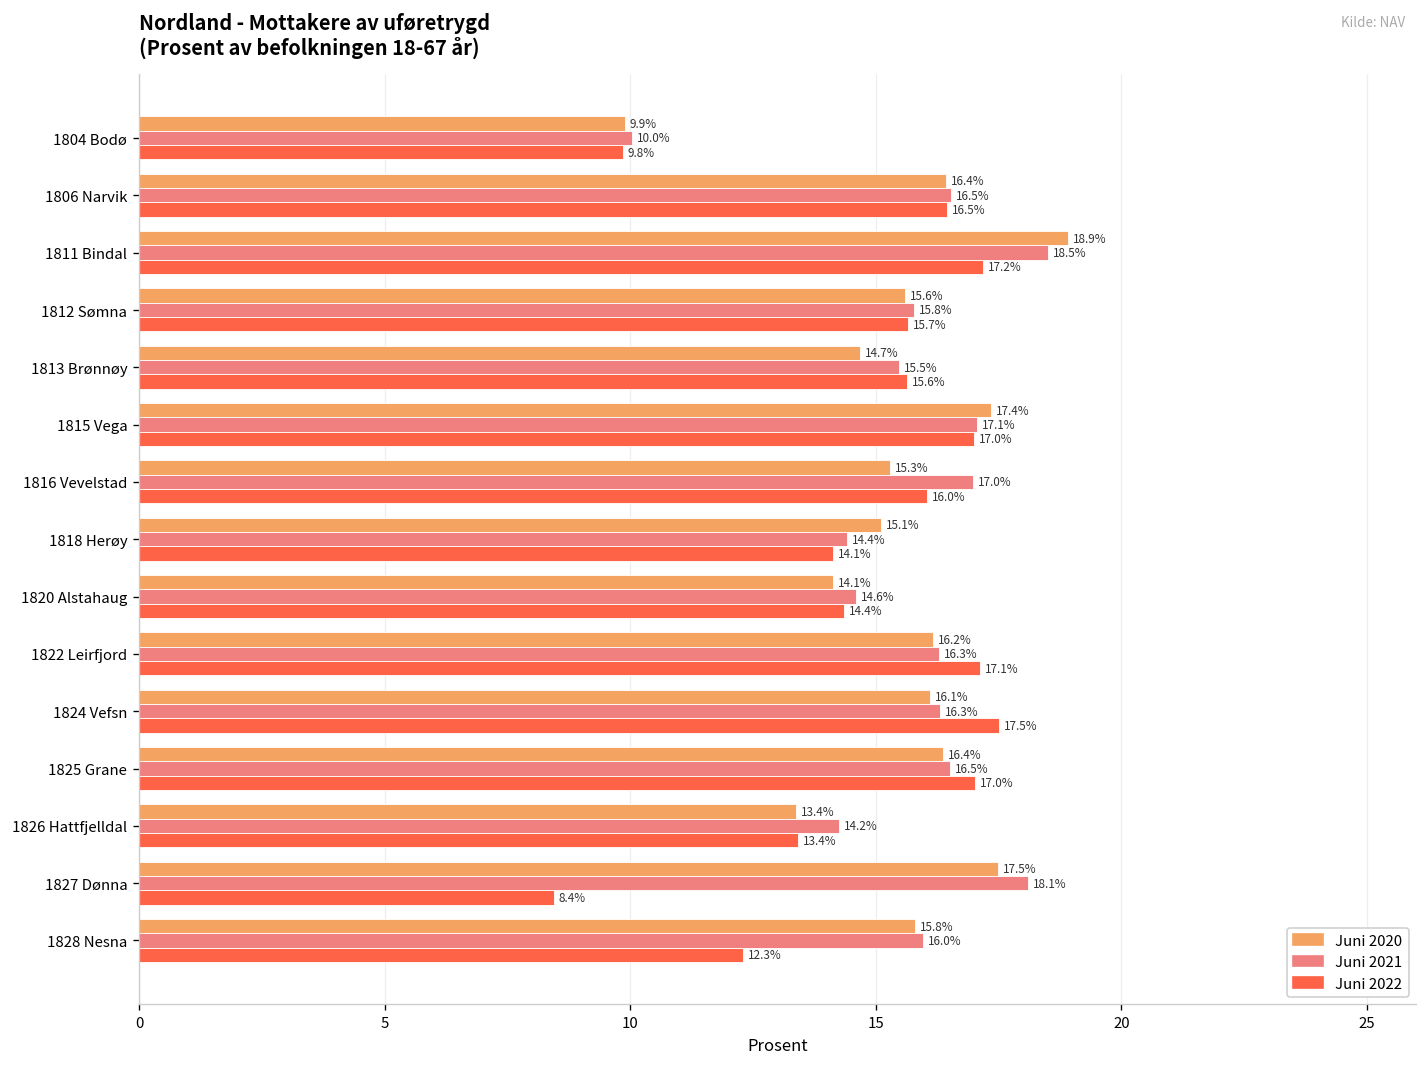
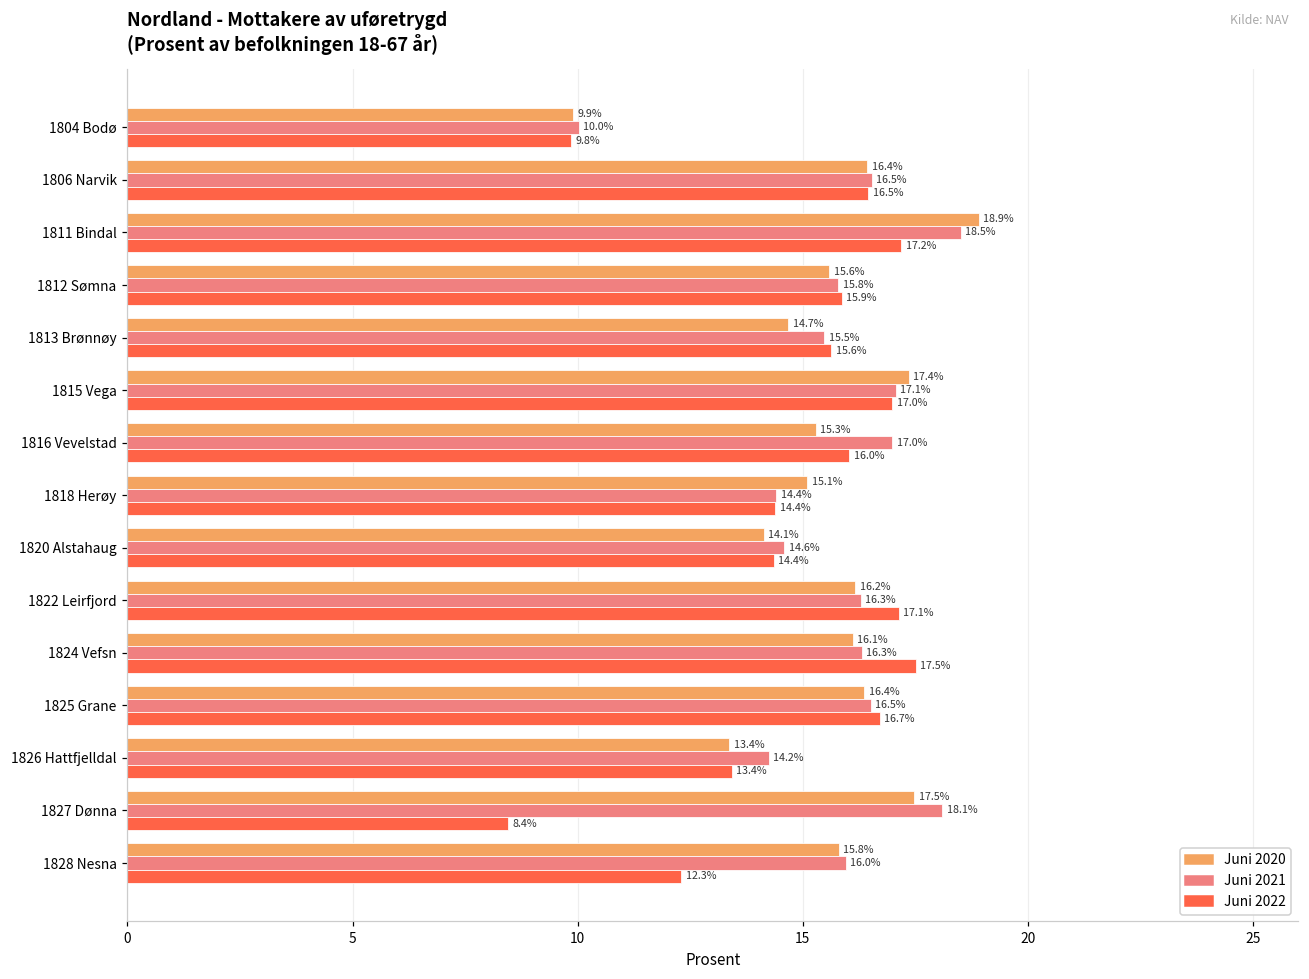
  {
    "Juni 2022": {
      "1804 Bodø": "9.8%",
      "1806 Narvik": "16.5%",
      "1811 Bindal": "17.2%",
-     "1812 Sømna": "15.7%",
+     "1812 Sømna": "15.9%",
      "1813 Brønnøy": "15.6%",
      "1815 Vega": "17.0%",
      "1816 Vevelstad": "16.0%",
-     "1818 Herøy": "14.1%",
+     "1818 Herøy": "14.4%",
      "1820 Alstahaug": "14.4%",
      "1822 Leirfjord": "17.1%",
      "1824 Vefsn": "17.5%",
-     "1825 Grane": "17.0%",
+     "1825 Grane": "16.7%",
      "1826 Hattfjelldal": "13.4%",
      "1827 Dønna": "8.4%",
      "1828 Nesna": "12.3%"
    }
  }
